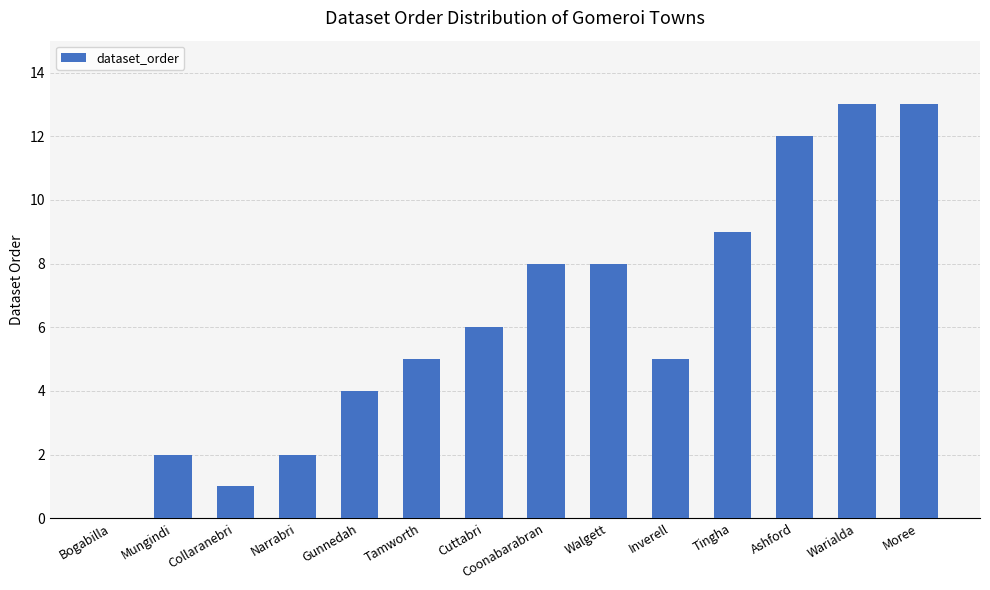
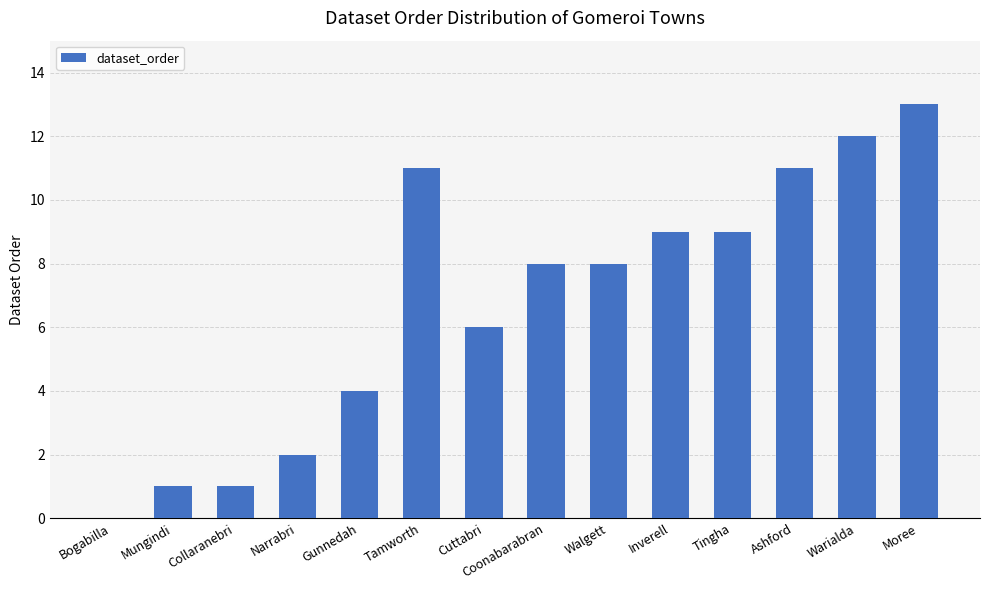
  {
    "Bogabilla": 0,
-   "Mungindi": 2,
+   "Mungindi": 1,
    "Collaranebri": 1,
    "Narrabri": 2,
    "Gunnedah": 4,
-   "Tamworth": 5,
+   "Tamworth": 11,
    "Cuttabri": 6,
    "Coonabarabran": 8,
    "Walgett": 8,
-   "Inverell": 5,
+   "Inverell": 9,
    "Tingha": 9,
-   "Ashford": 12,
-   "Warialda": 13,
+   "Ashford": 11,
+   "Warialda": 12,
    "Moree": 13
  }
